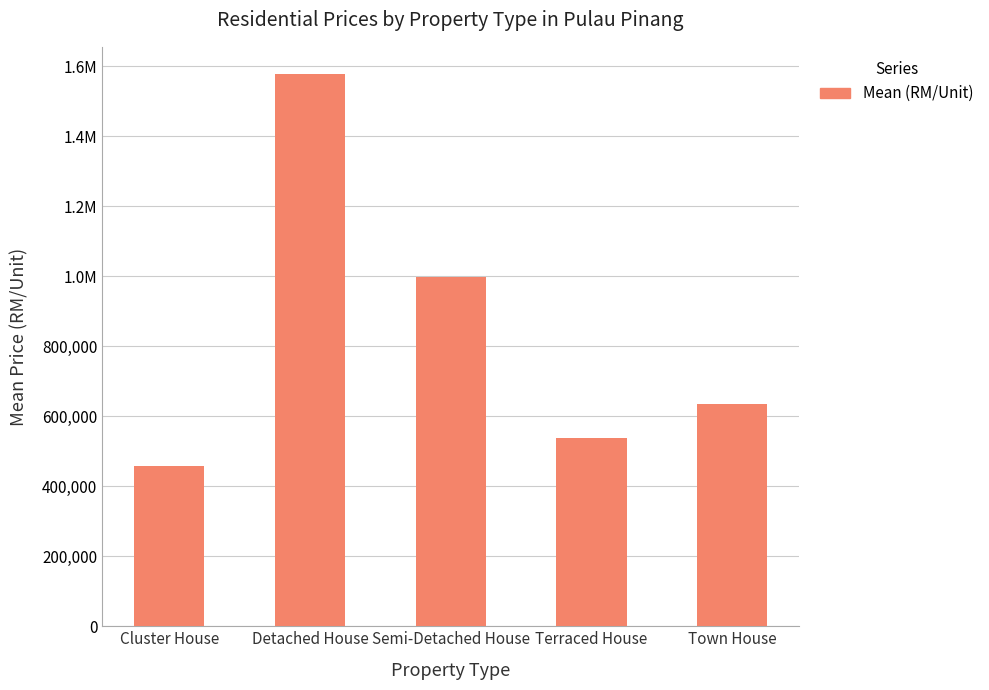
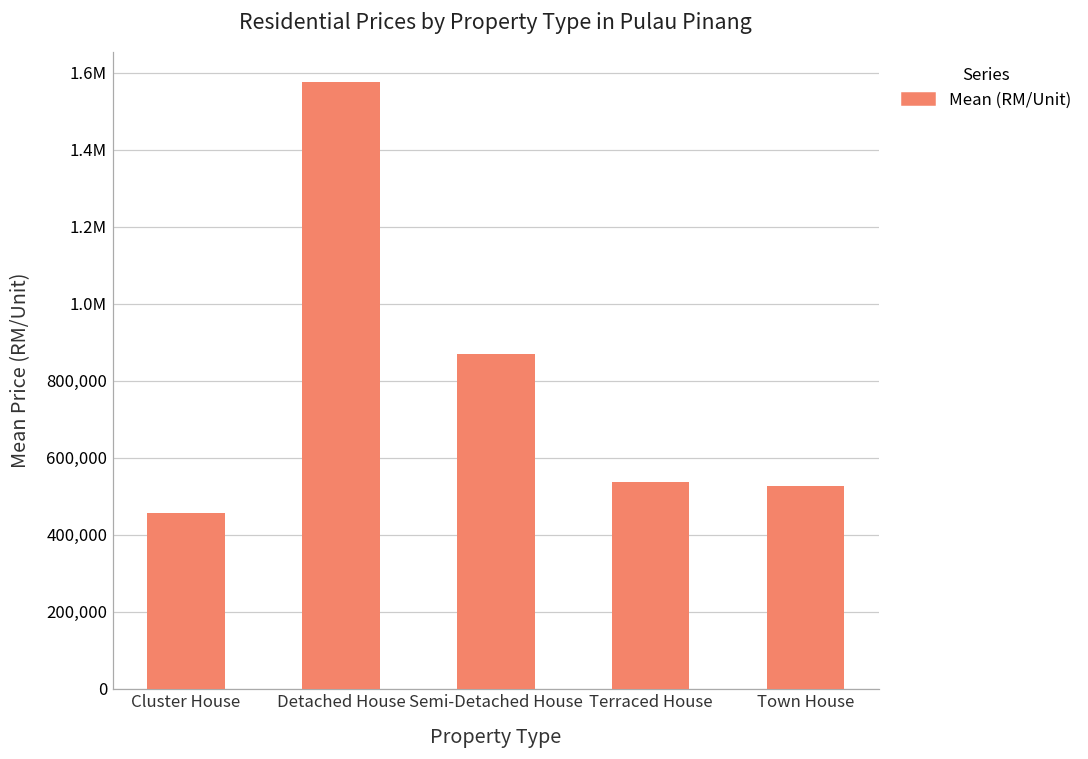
  {
    "Cluster House": "460,000",
    "Detached House": "1,580,000",
-   "Semi-Detached House": "1,000,000",
+   "Semi-Detached House": "870,000",
    "Terraced House": "540,000",
-   "Town House": "630,000"
+   "Town House": "530,000"
  }
